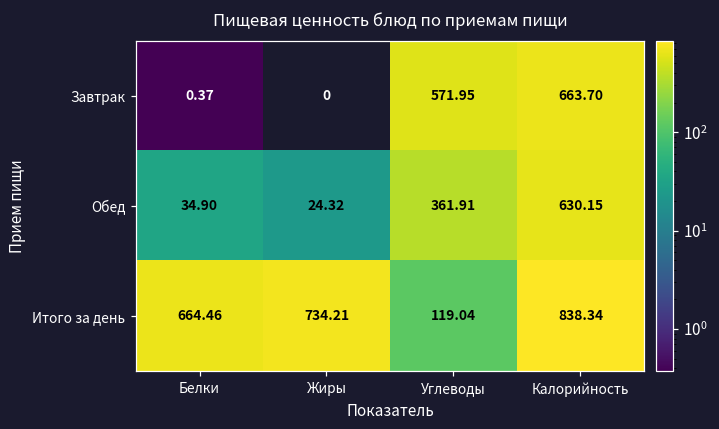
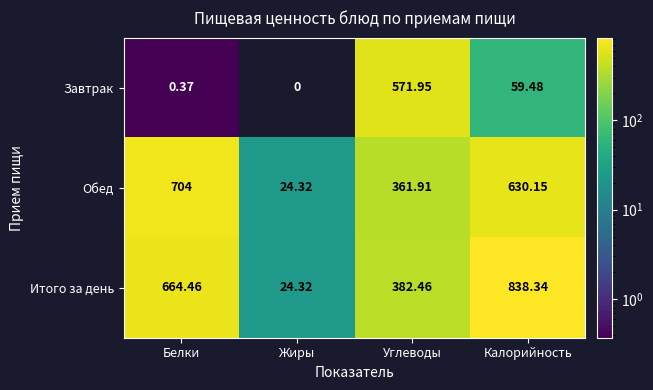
  {
    "Завтрак": {
      "Белки": 0.37,
      "Жиры": 0,
      "Углеводы": 571.95,
-     "Калорийность": 663.70
+     "Калорийность": 59.48
    },
    "Обед": {
-     "Белки": 34.90,
+     "Белки": 704,
      "Жиры": 24.32,
      "Углеводы": 361.91,
      "Калорийность": 630.15
    },
    "Итого за день": {
      "Белки": 664.46,
-     "Жиры": 734.21,
-     "Углеводы": 119.04,
+     "Жиры": 24.32,
+     "Углеводы": 382.46,
      "Калорийность": 838.34
    }
  }
